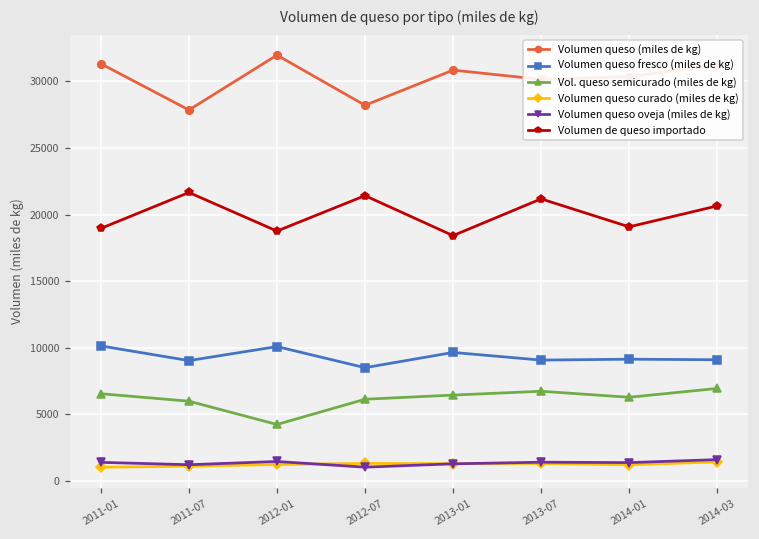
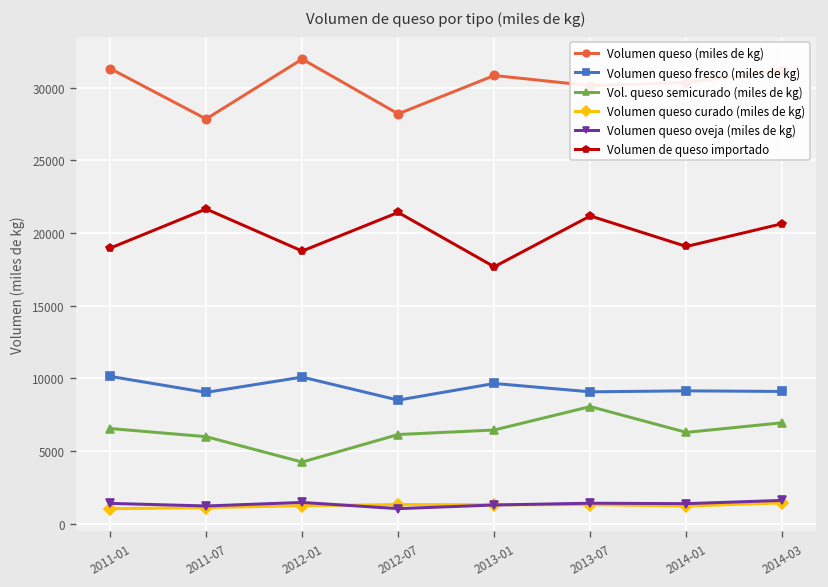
  {
    "Volumen queso (miles de kg)": {
      "2011-01": 31300,
      "2011-07": 27800,
      "2012-01": 32000,
      "2012-07": 28200,
      "2013-01": 30800
    },
    "Volumen queso fresco (miles de kg)": {
      "2011-01": 10100,
      "2011-07": 9000,
      "2012-01": 10100,
      "2012-07": 8500,
      "2013-01": 9600,
      "2013-07": 9100,
      "2014-01": 9100,
      "2014-03": 9100
    },
    "Vol. queso semicurado (miles de kg)": {
      "2011-01": 6600,
      "2011-07": 6000,
      "2012-01": 4200,
      "2012-07": 6100,
      "2013-01": 6400,
-     "2013-07": 6700,
+     "2013-07": 8100,
      "2014-01": 6300,
      "2014-03": 6900
    },
    "Volumen queso curado (miles de kg)": {
      "2011-01": 1000,
      "2012-01": 1200,
      "2012-07": 1300
    },
    "Volumen queso oveja (miles de kg)": {
      "2011-01": 1400,
      "2012-01": 1500,
      "2012-07": 1000
    },
    "Volumen de queso importado": {
      "2011-01": 19000,
      "2011-07": 21700,
      "2012-01": 18800,
      "2012-07": 21400,
-     "2013-01": 18400,
+     "2013-01": 17700,
      "2013-07": 21200,
      "2014-01": 19100,
      "2014-03": 20600
    }
  }
